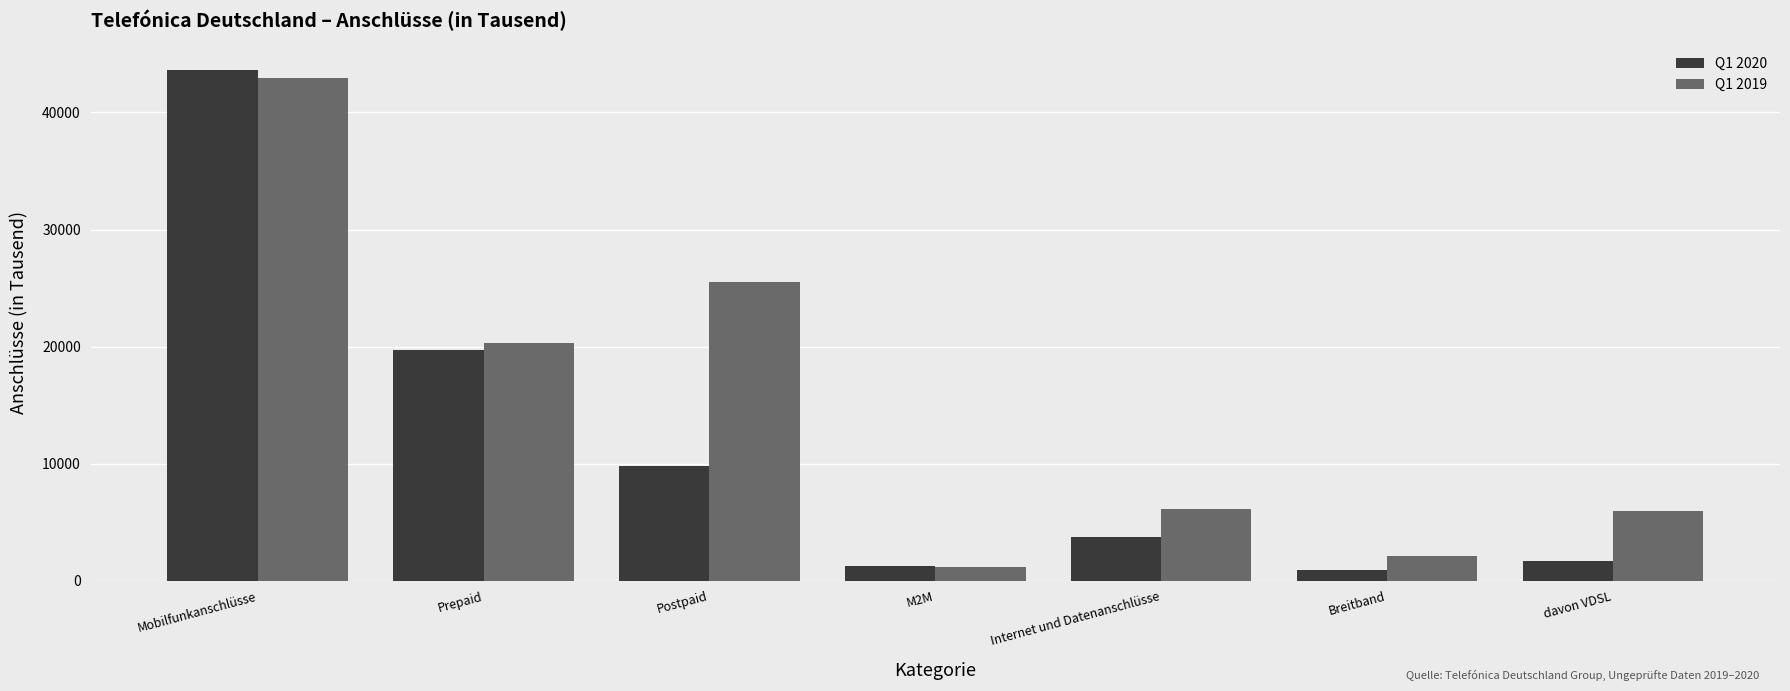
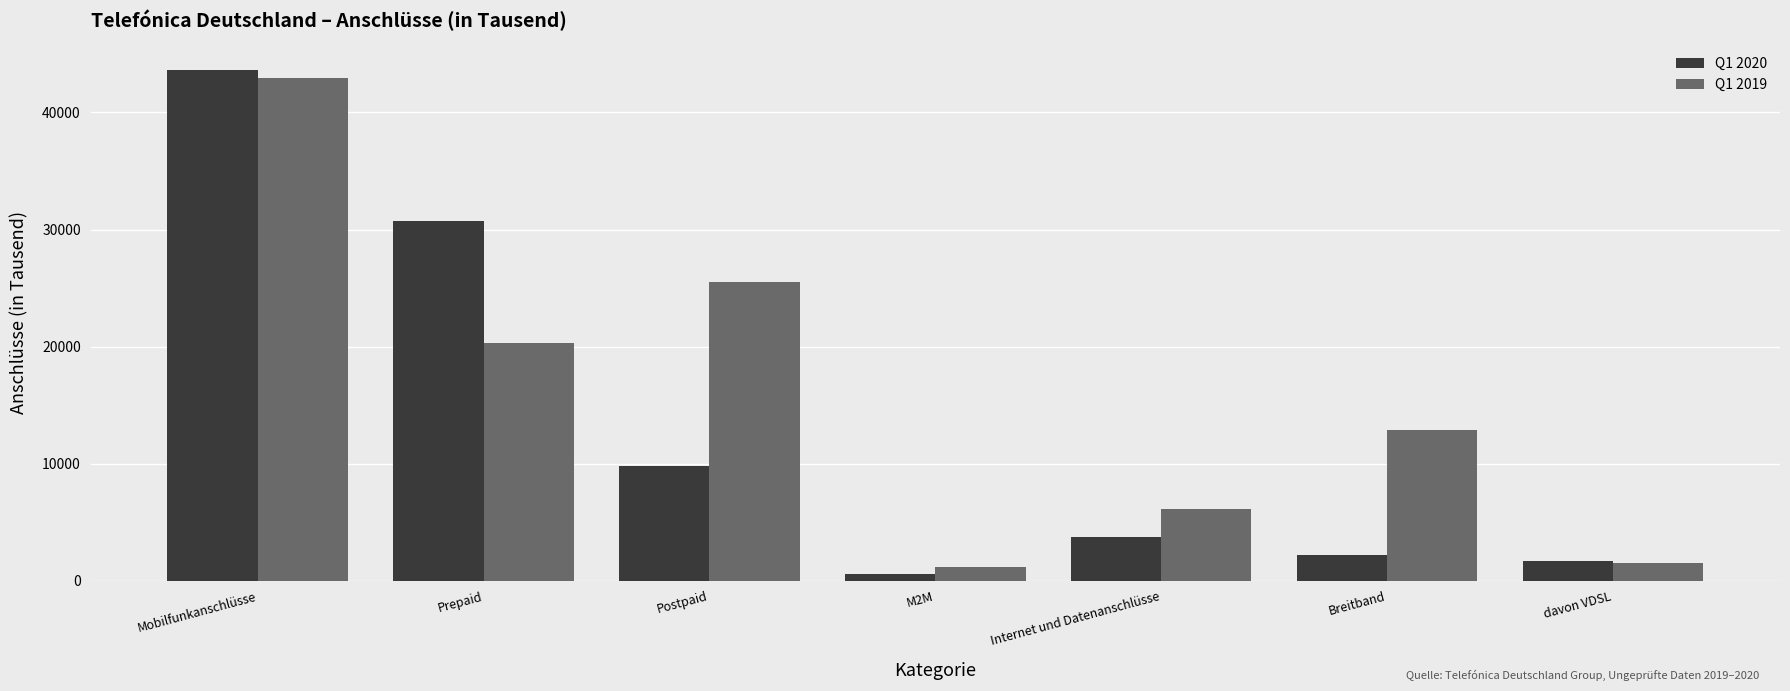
  {
    "Q1 2020": {
      "Mobilfunkanschlüsse": 43600,
-     "Prepaid": 19700,
+     "Prepaid": 30700,
      "Postpaid": 9800,
-     "M2M": 1200,
+     "M2M": 500,
      "Internet und Datenanschlüsse": 3700,
-     "Breitband": 900,
+     "Breitband": 2200,
      "davon VDSL": 1700
    },
    "Q1 2019": {
      "Mobilfunkanschlüsse": 42900,
      "Prepaid": 20300,
      "Postpaid": 25500,
      "M2M": 1200,
      "Internet und Datenanschlüsse": 6100,
-     "Breitband": 2100,
-     "davon VDSL": 5900
+     "Breitband": 12900,
+     "davon VDSL": 1500
    }
  }
